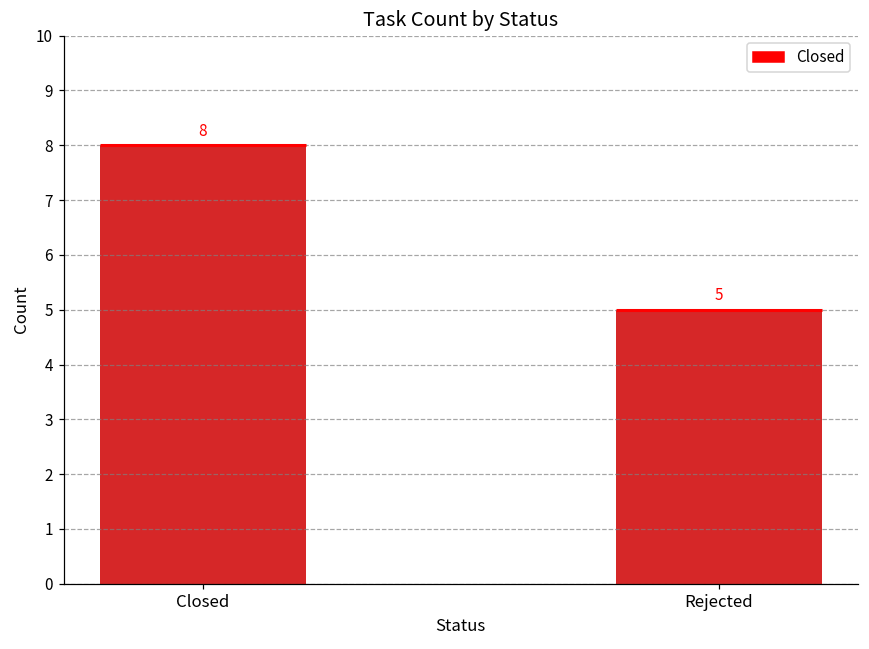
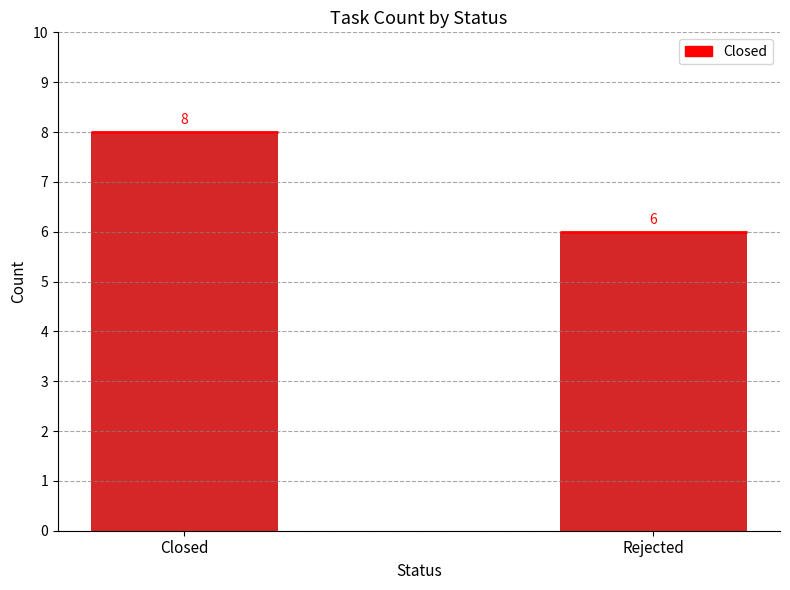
  {
    "Closed": 8,
-   "Rejected": 5
+   "Rejected": 6
  }
